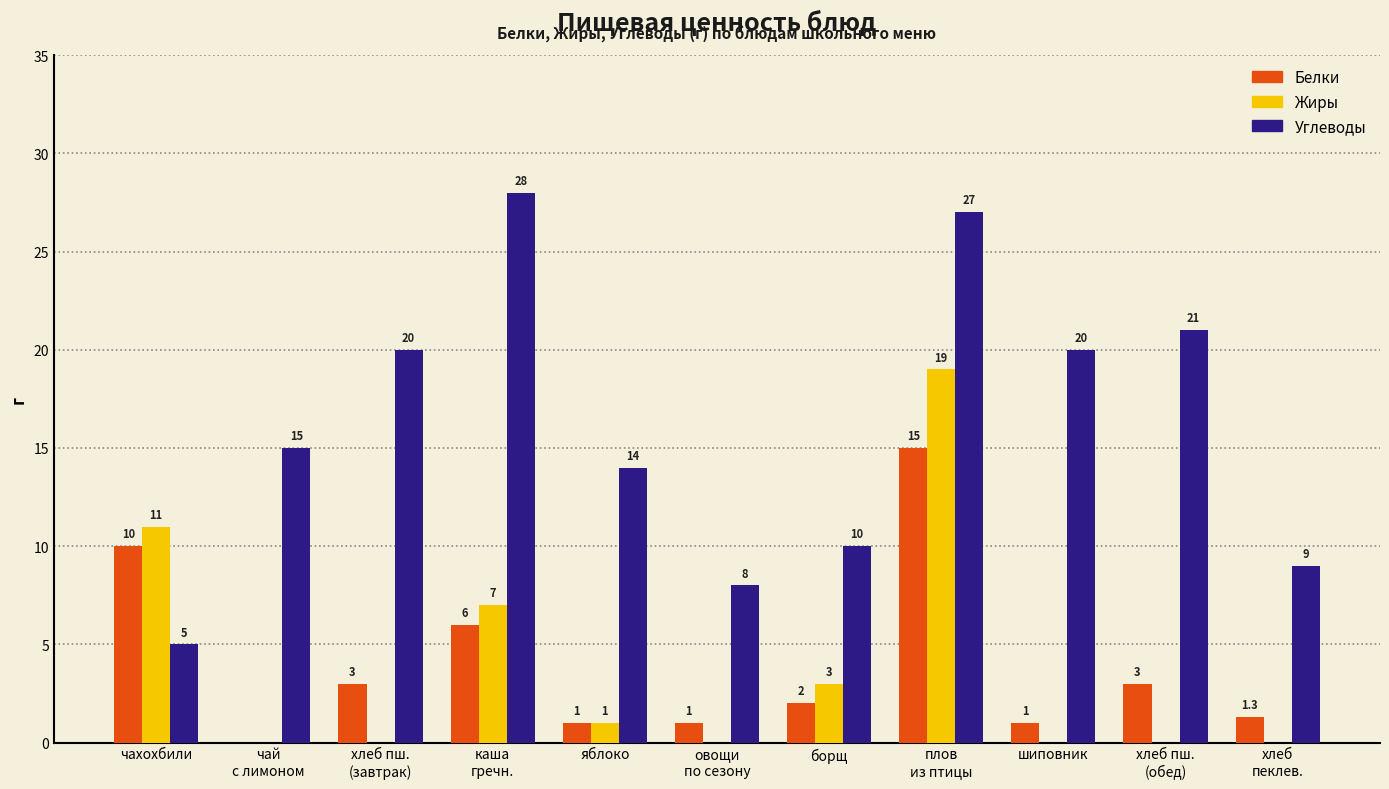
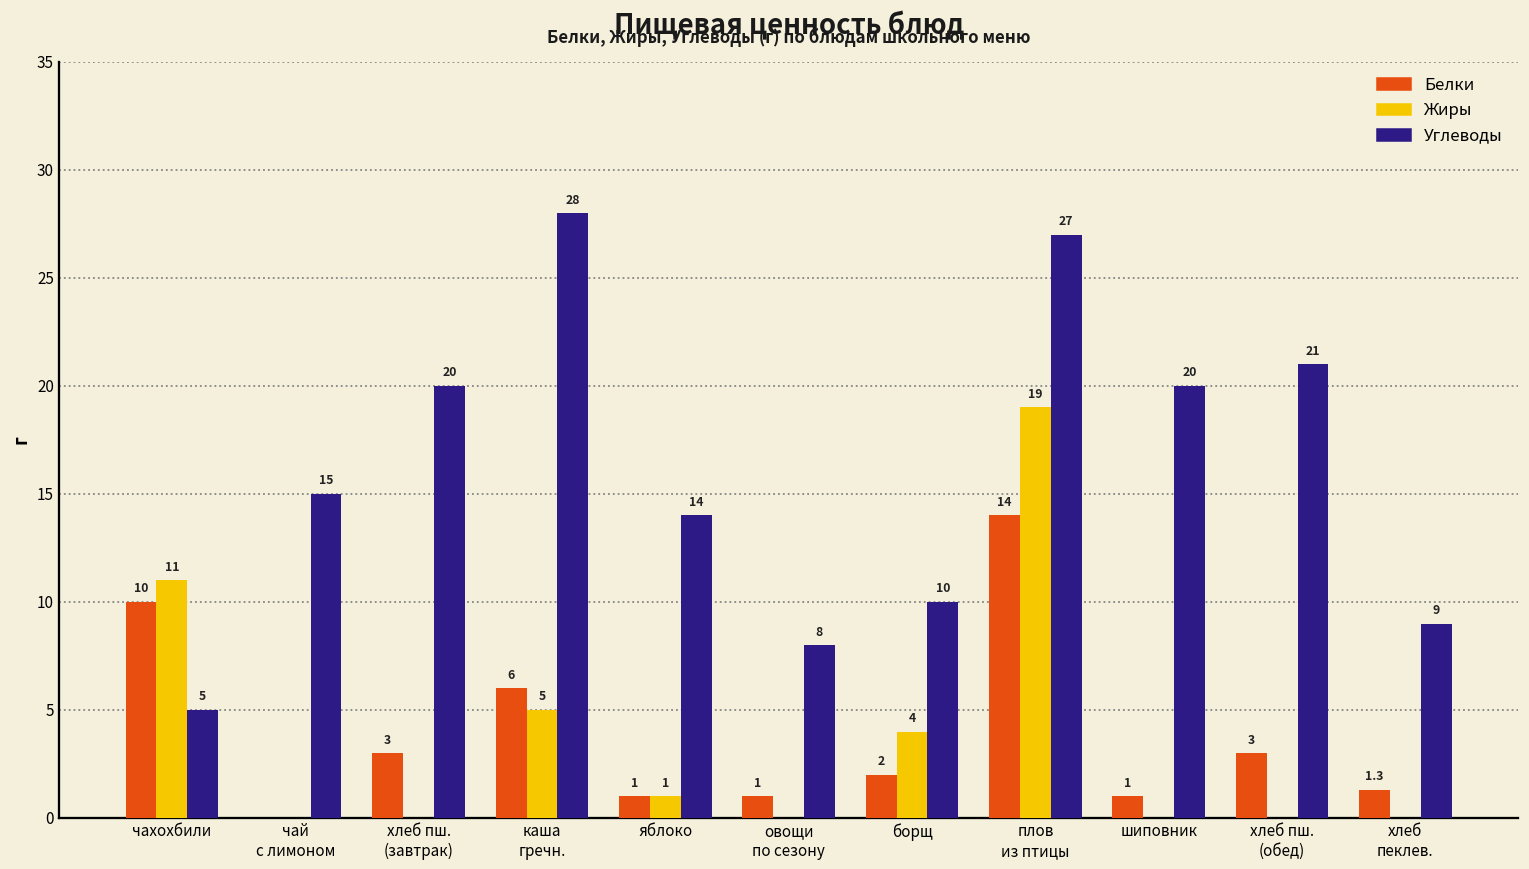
  {
    "Белки": {
      "чахохбили": 10,
      "хлеб пш. (завтрак)": 3,
      "каша гречн.": 6,
      "яблоко": 1,
      "овощи по сезону": 1,
      "борщ": 2,
-     "плов из птицы": 15,
+     "плов из птицы": 14,
      "шиповник": 1,
      "хлеб пш. (обед)": 3,
      "хлеб пеклев.": 1.3
    },
    "Жиры": {
      "чахохбили": 11,
-     "каша гречн.": 7,
+     "каша гречн.": 5,
      "яблоко": 1,
-     "борщ": 3,
+     "борщ": 4,
      "плов из птицы": 19
    },
    "Углеводы": {
      "чахохбили": 5,
      "чай с лимоном": 15,
      "хлеб пш. (завтрак)": 20,
      "каша гречн.": 28,
      "яблоко": 14,
      "овощи по сезону": 8,
      "борщ": 10,
      "плов из птицы": 27,
      "шиповник": 20,
      "хлеб пш. (обед)": 21,
      "хлеб пеклев.": 9
    }
  }
